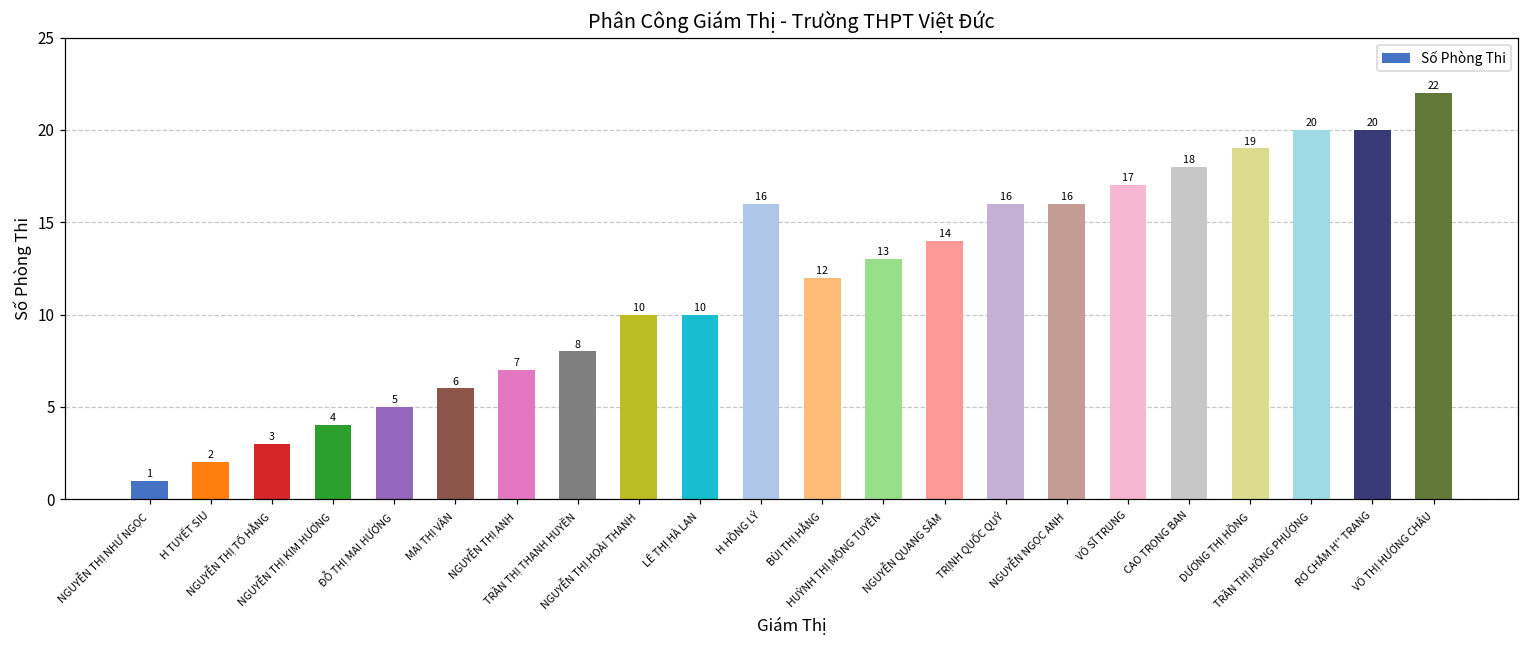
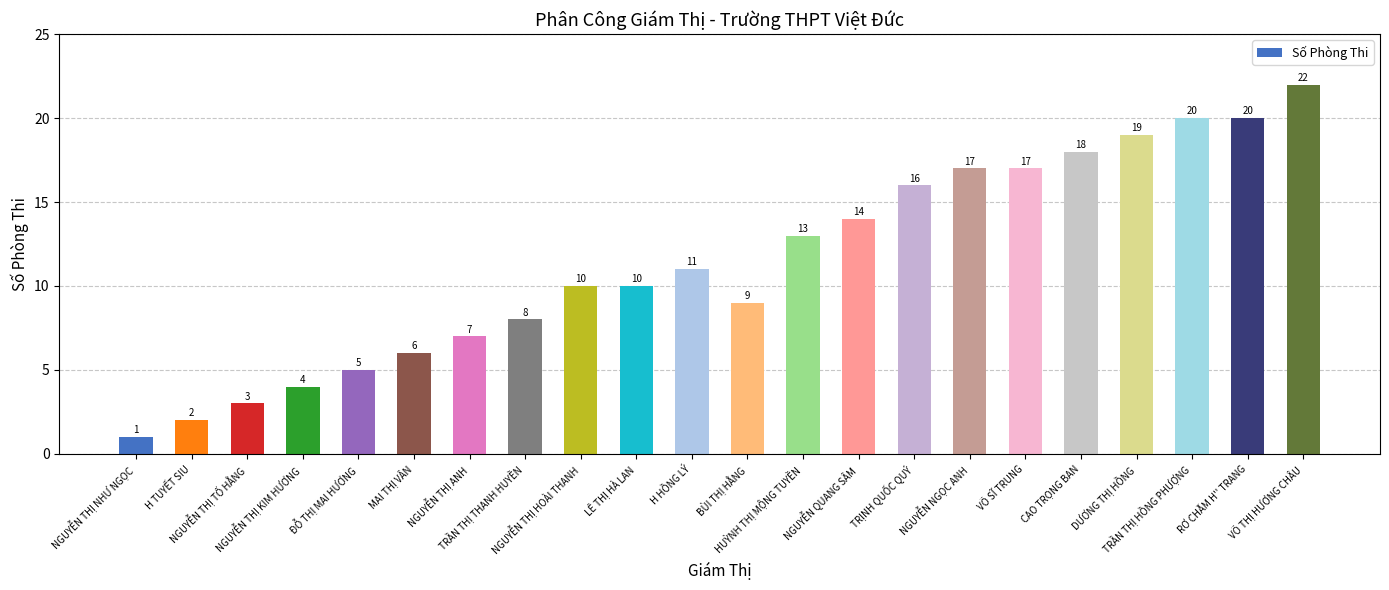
  {
    "NGUYỄN THỊ NHƯ NGỌC": 1,
    "H TUYẾT SIU": 2,
    "NGUYỄN THỊ TỐ HẰNG": 3,
    "NGUYỄN THỊ KIM HƯƠNG": 4,
    "ĐỖ THỊ MAI HƯƠNG": 5,
    "MAI THỊ VÂN": 6,
    "NGUYỄN THỊ ANH": 7,
    "TRẦN THỊ THANH HUYỀN": 8,
    "NGUYỄN THỊ HOÀI THANH": 10,
    "LÊ THỊ HÀ LAN": 10,
-   "H HỒNG LÝ": 16,
-   "BÙI THỊ HẰNG": 12,
+   "H HỒNG LÝ": 11,
+   "BÙI THỊ HẰNG": 9,
    "HUỲNH THỊ MỘNG TUYỀN": 13,
    "NGUYỄN QUANG SÂM": 14,
    "TRỊNH QUỐC QUÝ": 16,
-   "NGUYỄN NGỌC ANH": 16,
+   "NGUYỄN NGỌC ANH": 17,
    "VÕ SĨ TRUNG": 17,
    "CAO TRỌNG BAN": 18,
    "DƯƠNG THỊ HỒNG": 19,
    "TRẦN THỊ HỒNG PHƯỢNG": 20,
    "RƠ CHĂM H'' TRANG": 20,
    "VÕ THỊ HƯƠNG CHÂU": 22
  }
